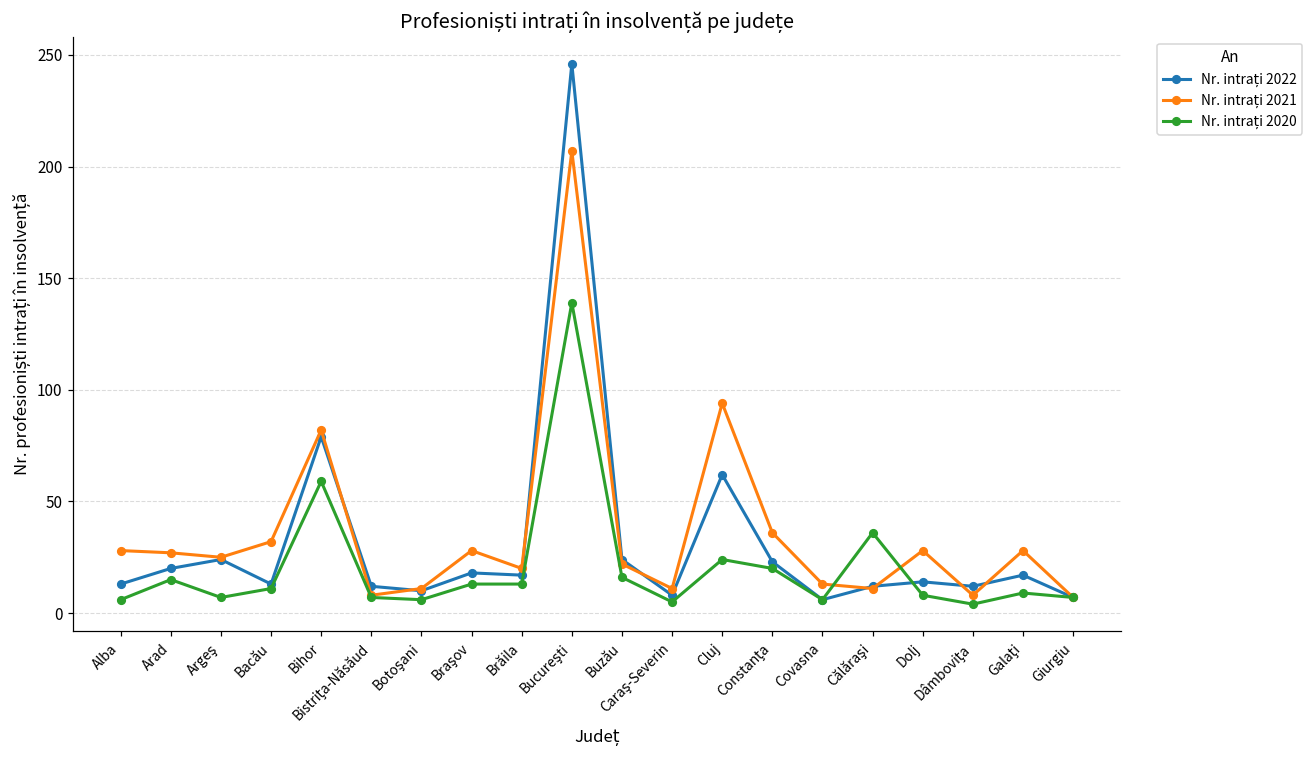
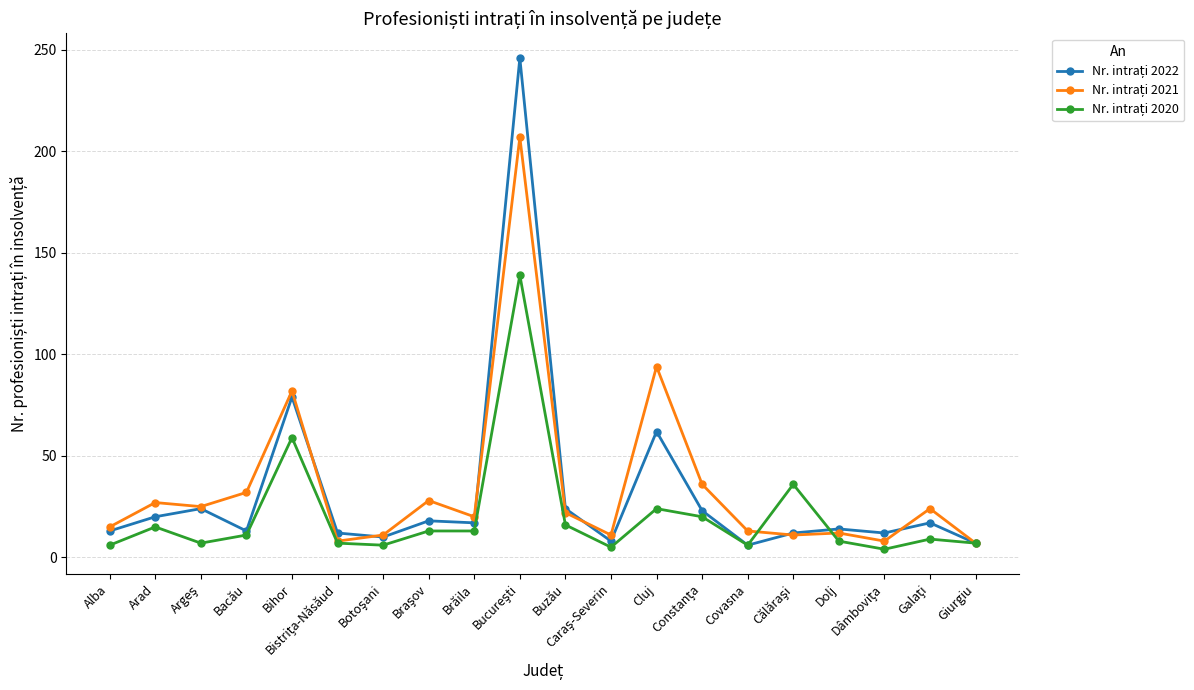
  {
    "Nr. intrați 2022": {
      "Alba": 13,
      "Arad": 20,
      "Bacău": 13,
      "Bihor": 79,
      "Bistriţa-Năsăud": 12,
      "Braşov": 18,
      "Brăila": 17,
      "Bucureşti": 246,
      "Buzău": 24,
      "Caraş-Severin": 8,
      "Cluj": 62,
      "Constanţa": 23,
      "Dolj": 14,
      "Dâmboviţa": 12,
      "Galaţi": 17
    },
    "Nr. intrați 2021": {
-     "Alba": 28,
+     "Alba": 15,
      "Arad": 27,
      "Bacău": 32,
      "Bihor": 82,
      "Braşov": 28,
      "Brăila": 20,
      "Bucureşti": 207,
      "Buzău": 22,
      "Caraş-Severin": 11,
      "Cluj": 94,
      "Constanţa": 36,
      "Covasna": 13,
-     "Dolj": 28,
+     "Dolj": 12,
      "Dâmboviţa": 8,
-     "Galaţi": 28
+     "Galaţi": 24
    },
    "Nr. intrați 2020": {
      "Alba": 6,
      "Arad": 15,
      "Argeş": 7,
      "Bacău": 11,
      "Bihor": 59,
      "Botoşani": 6,
      "Braşov": 13,
      "Brăila": 13,
      "Bucureşti": 139,
      "Buzău": 16,
      "Caraş-Severin": 5,
      "Cluj": 24,
      "Constanţa": 20,
      "Călăraşi": 36,
      "Dolj": 8,
      "Dâmboviţa": 4,
      "Galaţi": 9
    }
  }
